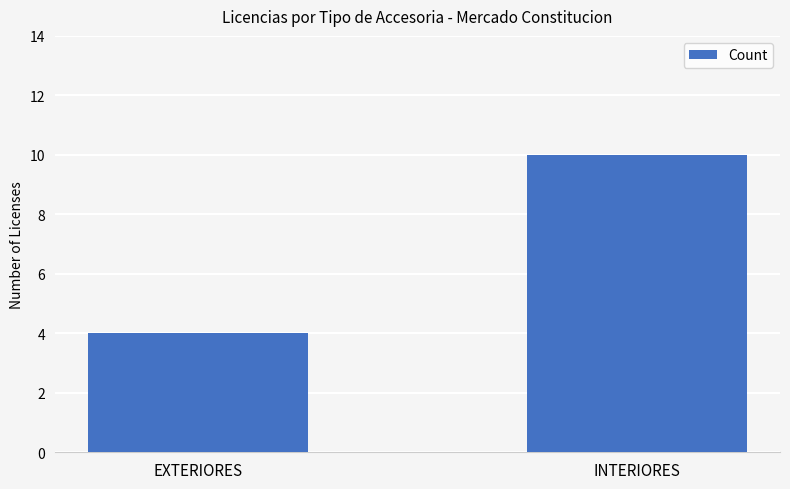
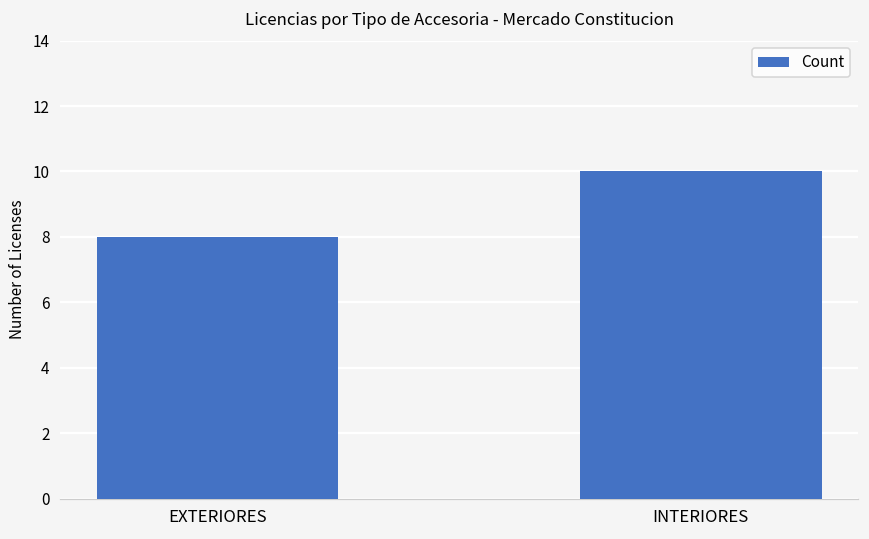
  {
-   "EXTERIORES": 4,
+   "EXTERIORES": 8,
    "INTERIORES": 10
  }
